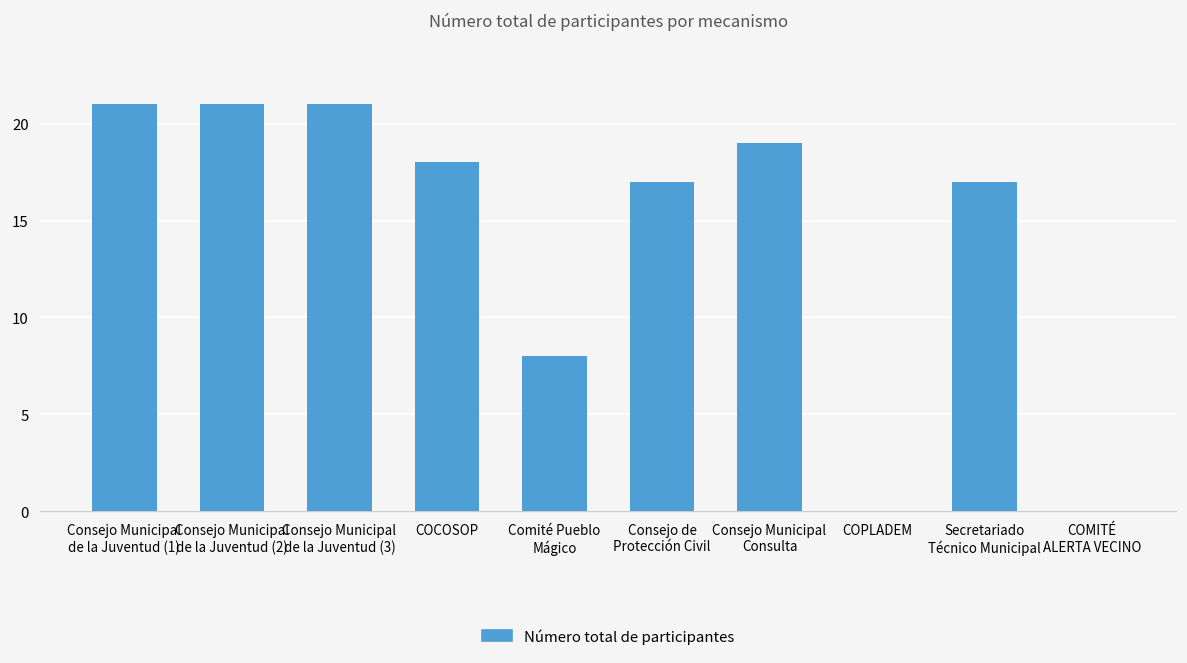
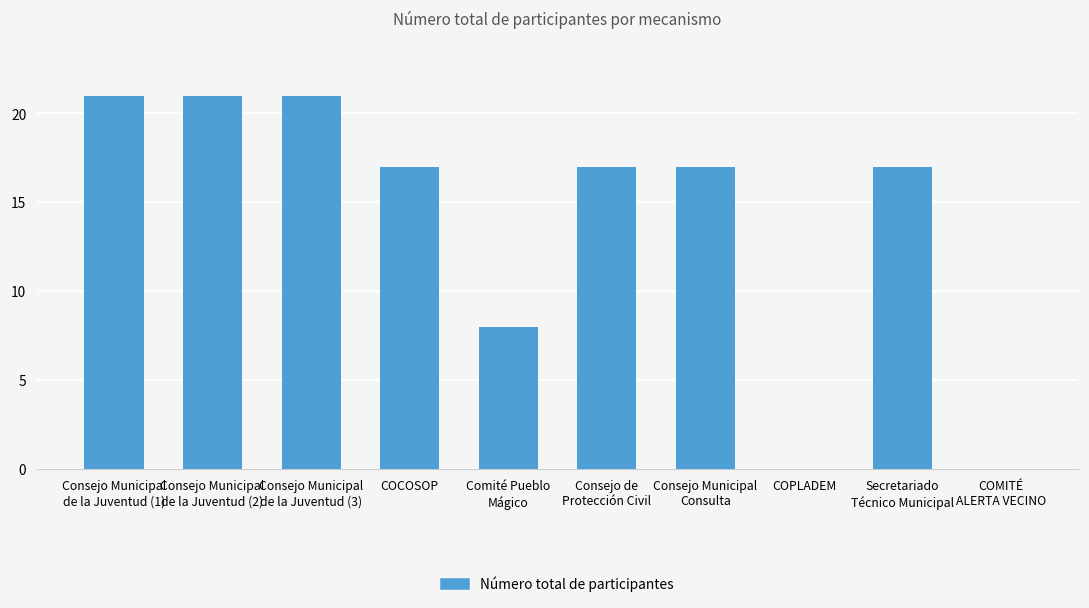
  {
    "Consejo Municipal de la Juventud (1)": 21,
    "Consejo Municipal de la Juventud (2)": 21,
    "Consejo Municipal de la Juventud (3)": 21,
-   "COCOSOP": 18,
+   "COCOSOP": 17,
    "Comité Pueblo Mágico": 8,
    "Consejo de Protección Civil": 17,
-   "Consejo Municipal Consulta": 19,
+   "Consejo Municipal Consulta": 17,
    "COPLADEM": 0,
    "Secretariado Técnico Municipal": 17,
    "COMITÉ ALERTA VECINO": 0
  }
